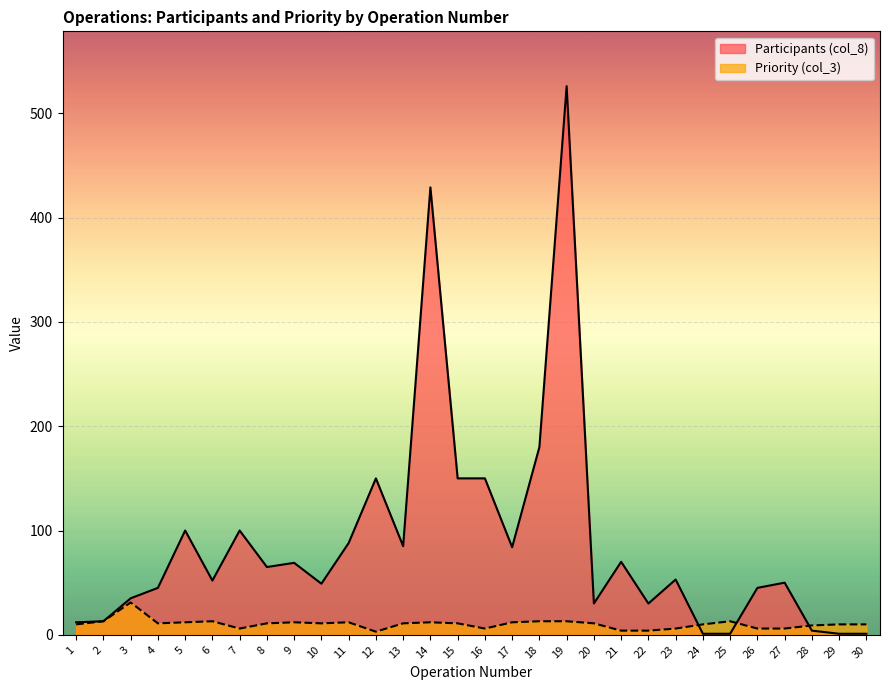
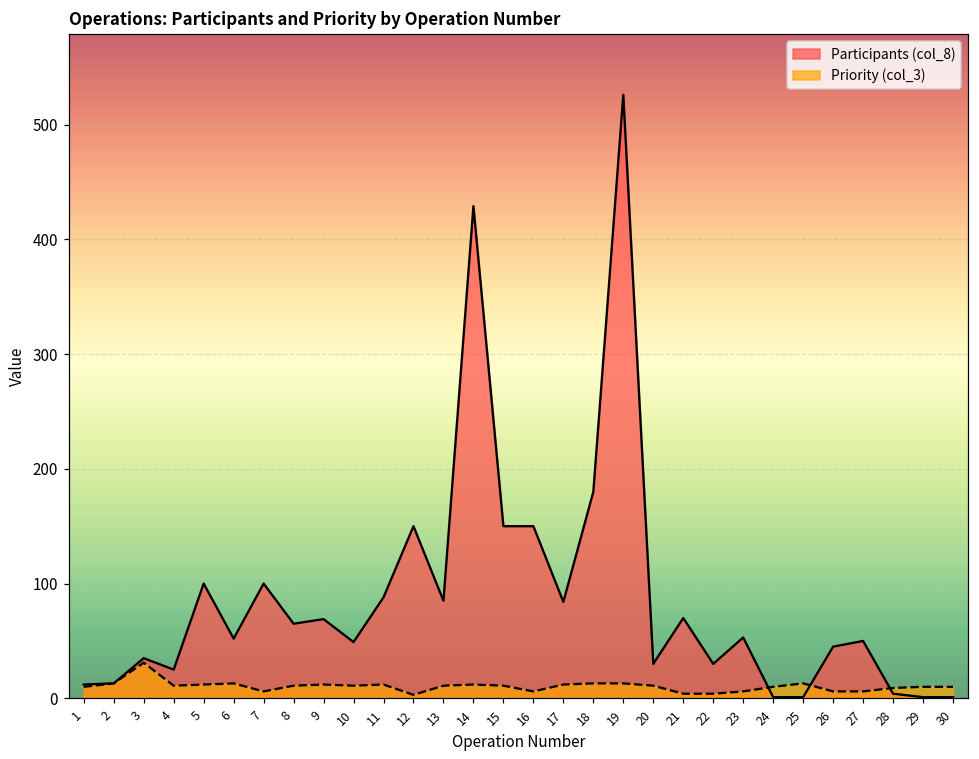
  {
    "Participants (col_8)": {
      "3": 35,
-     "4": 45,
+     "4": 25,
      "5": 100,
      "6": 52,
      "7": 100,
      "8": 65,
      "9": 69,
      "10": 49,
      "11": 88,
      "12": 150,
      "13": 85,
      "14": 429,
      "15": 150,
      "16": 150,
      "17": 84,
      "18": 180,
      "19": 526,
      "20": 30,
      "21": 70,
      "22": 30,
      "23": 53,
      "24": 1,
      "25": 1,
      "26": 45,
      "27": 50,
      "28": 4,
      "29": 1,
      "30": 1
    },
    "Priority (col_3)": {
      "3": 31,
      "4": 11,
      "5": 12,
      "6": 13,
      "7": 6,
      "8": 11,
      "9": 12,
      "10": 11,
      "11": 12,
      "12": 3,
      "13": 11,
      "14": 12,
      "15": 11,
      "16": 6,
      "17": 12,
      "18": 13,
      "19": 13,
      "20": 11,
      "21": 4,
      "22": 4,
      "23": 6,
      "24": 10,
      "25": 13,
      "26": 6,
      "27": 6,
      "28": 9,
      "29": 10,
      "30": 10
    }
  }
